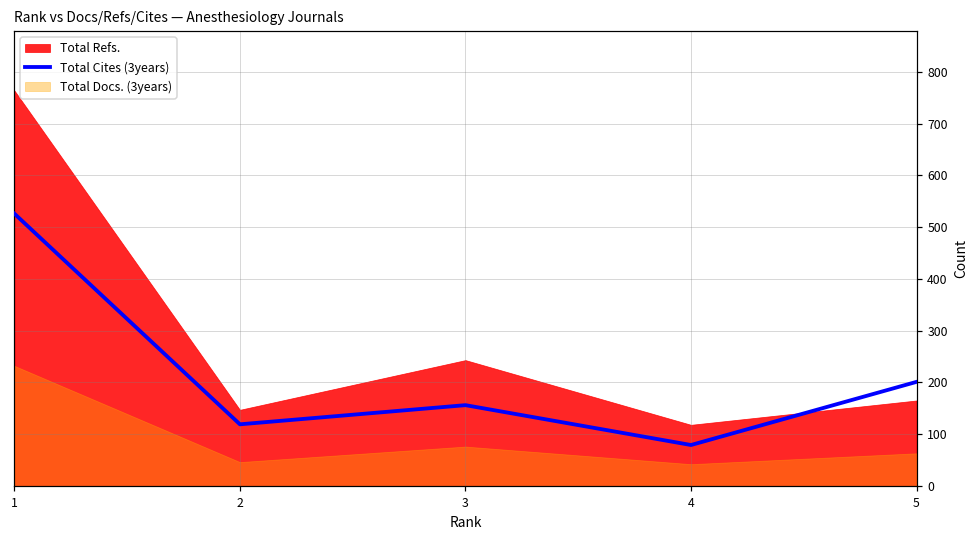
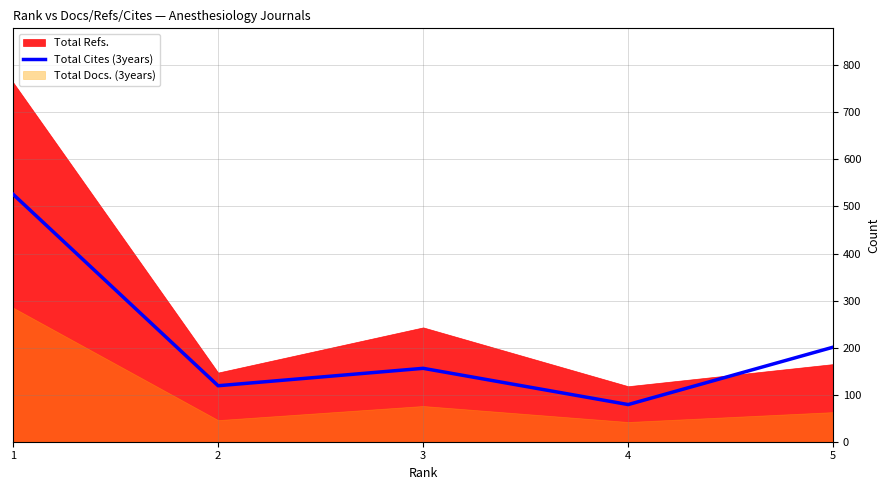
  {
    "Total Cites (3years)": {
      "1": 530,
      "2": 120,
      "3": 160,
      "4": 80,
      "5": 200
    },
    "Total Refs.": {
      "1": 760,
      "2": 150,
      "3": 240,
      "4": 120,
      "5": 170
    },
    "Total Docs. (3years)": {
-     "1": 230,
+     "1": 290,
      "2": 50,
      "3": 80,
      "4": 40,
      "5": 60
    }
  }
